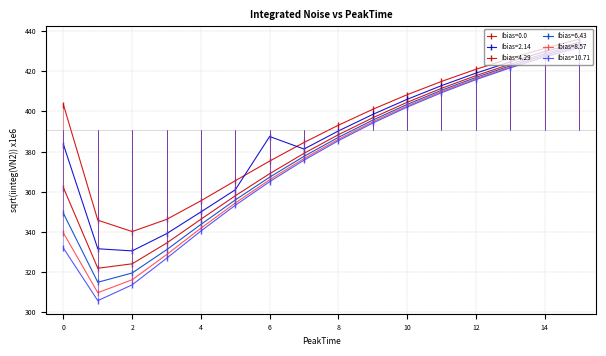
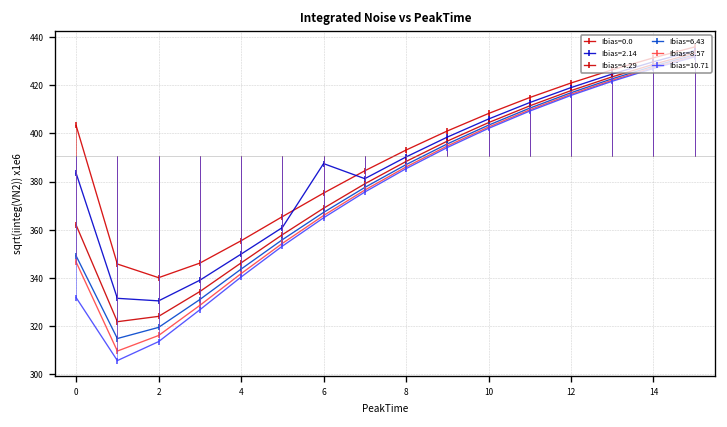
  {
    "Ibias=2.14": {
      "0": 383,
      "2": 331,
      "4": 350,
      "6": 387,
      "8": 390,
      "10": 406
    },
    "Ibias=6.43": {
      "0": 349,
      "2": 320,
      "4": 344,
      "6": 367
    },
    "Ibias=8.57": {
-     "0": 339,
+     "0": 347,
      "2": 316,
      "4": 342
    },
    "Ibias=10.71": {
      "0": 332,
      "2": 314,
      "4": 340
    }
  }
